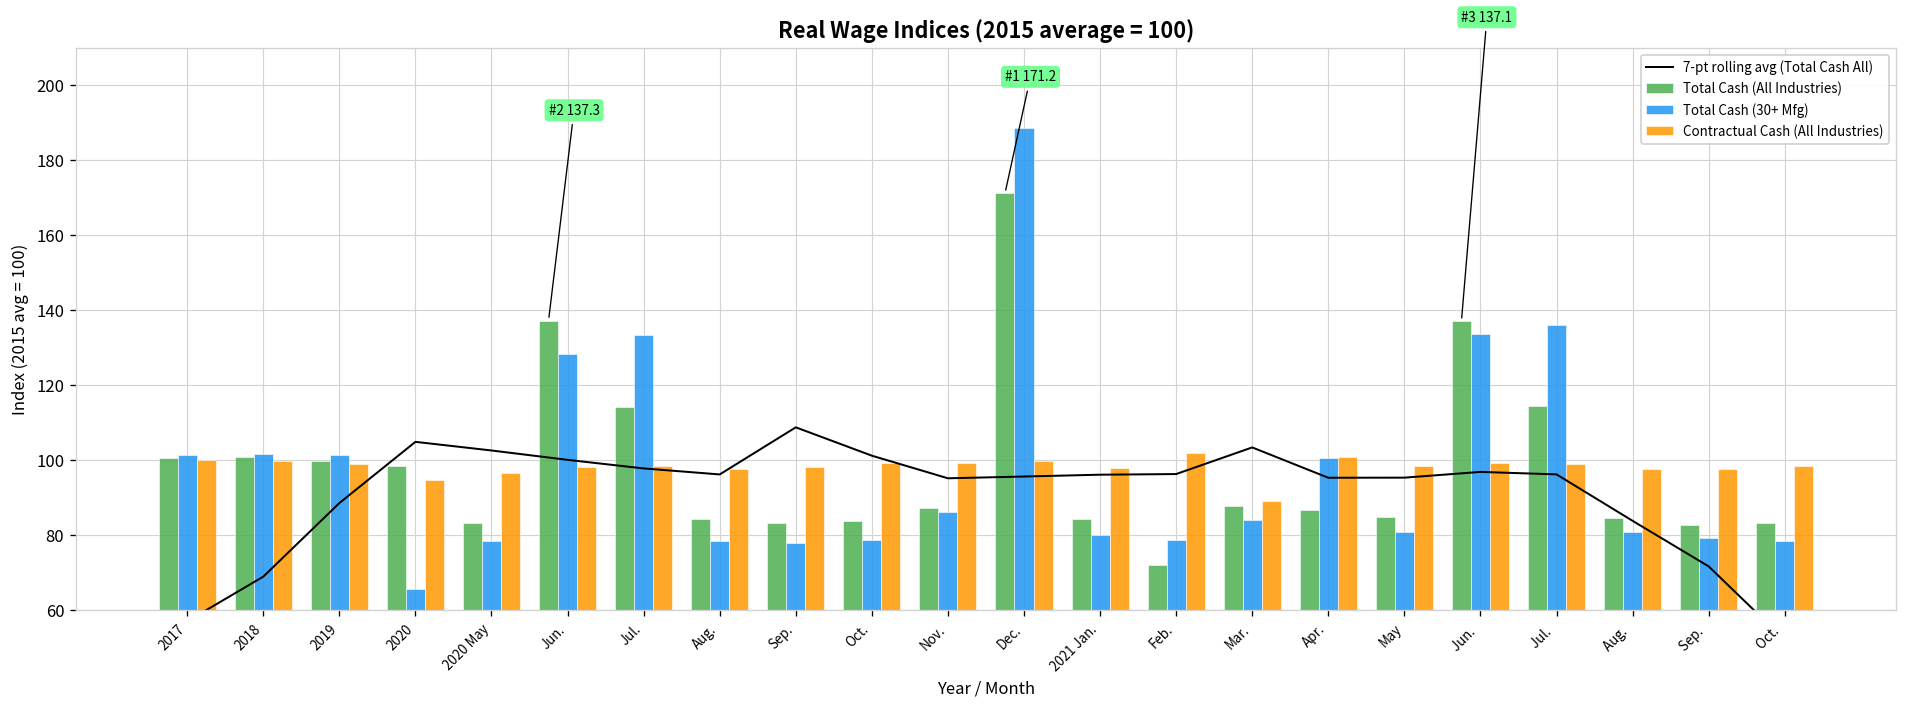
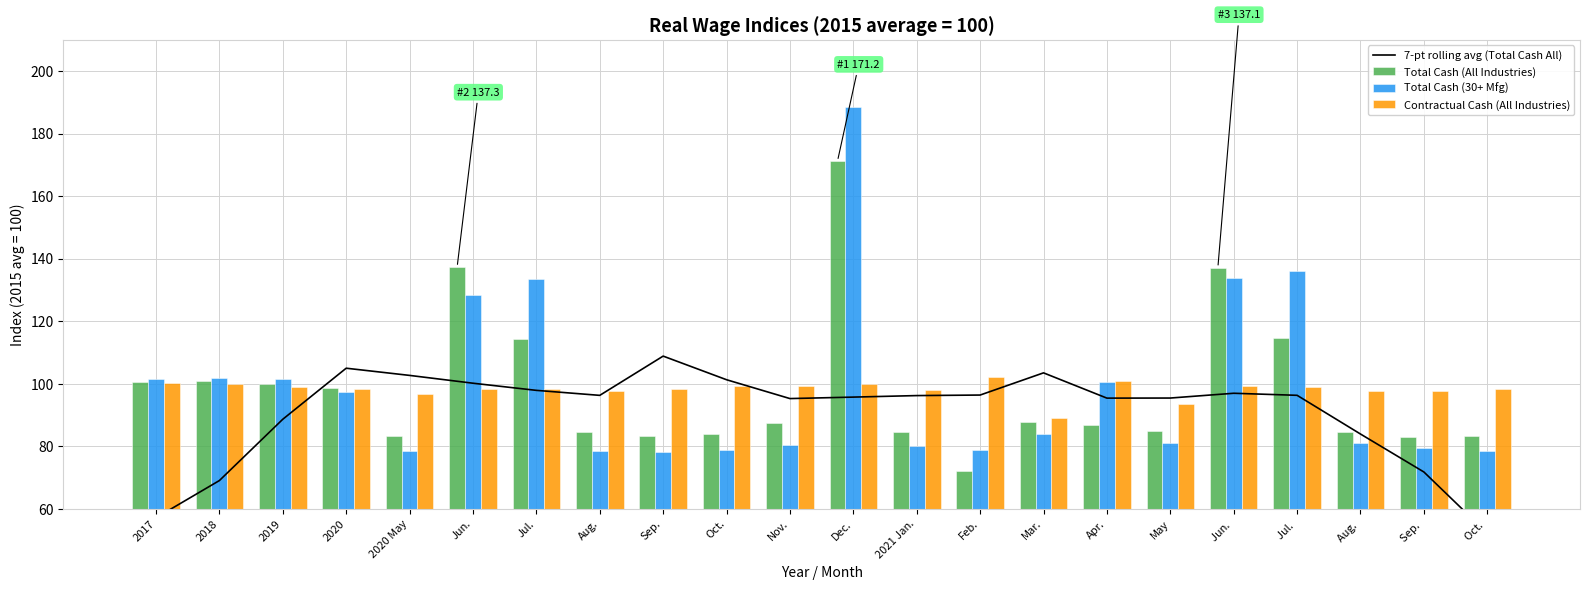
  {
    "Total Cash (All Industries)": {
      "2017": 101,
      "2018": 101,
      "2019": 100,
      "2020": 99,
      "2020 May": 83,
      "Nov.": 87,
      "Dec.": 171,
      "2021 Jan.": 84,
      "Feb.": 72,
      "Mar.": 88,
      "Apr.": 87,
      "May": 85
    },
    "7-pt rolling avg (Total Cash All)": {
      "2018": 69,
      "2019": 89,
      "2020": 105,
      "2020 May": 103,
      "Nov.": 95,
      "Dec.": 96,
      "2021 Jan.": 96,
      "Feb.": 96,
      "Mar.": 103,
      "Apr.": 95,
      "May": 95
    },
    "Total Cash (30+ Mfg)": {
      "2017": 102,
      "2018": 102,
      "2019": 101,
-     "2020": 66,
+     "2020": 97,
      "2020 May": 79,
-     "Nov.": 86,
+     "Nov.": 80,
      "2021 Jan.": 80,
      "Feb.": 79,
      "Mar.": 84,
      "Apr.": 101,
      "May": 81
    },
    "Contractual Cash (All Industries)": {
      "2017": 100,
      "2018": 100,
      "2019": 99,
-     "2020": 95,
+     "2020": 98,
      "2020 May": 97,
      "Nov.": 99,
      "Dec.": 100,
      "2021 Jan.": 98,
      "Feb.": 102,
      "Mar.": 89,
      "Apr.": 101,
-     "May": 99
+     "May": 93
    }
  }
